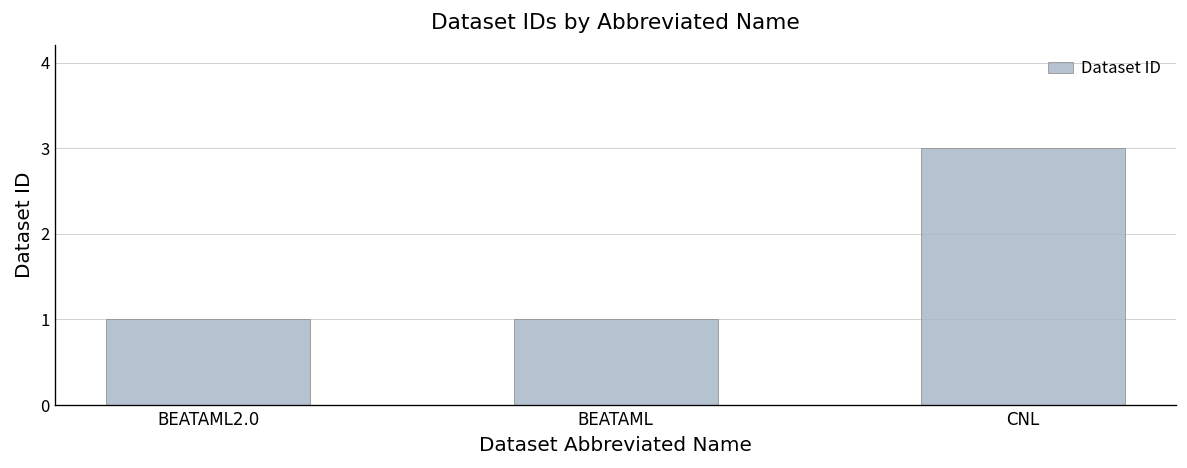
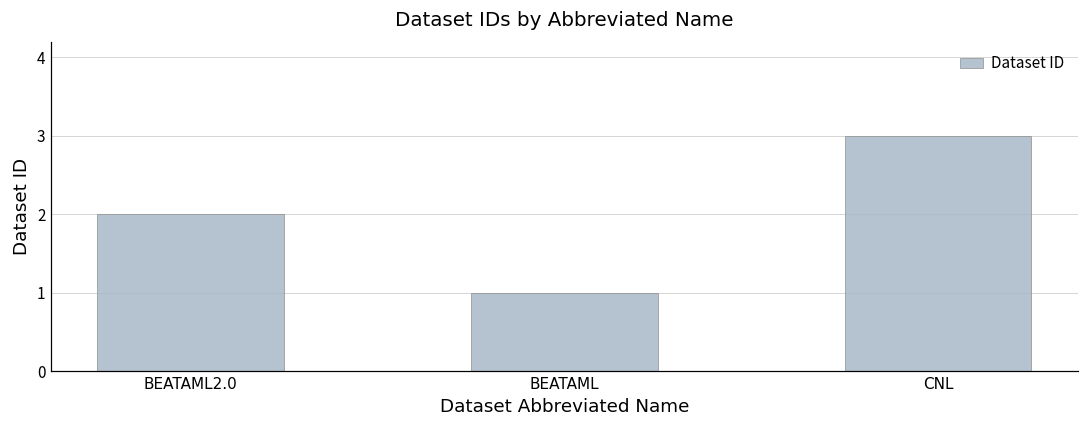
  {
-   "BEATAML2.0": 1,
+   "BEATAML2.0": 2,
    "BEATAML": 1,
    "CNL": 3
  }
